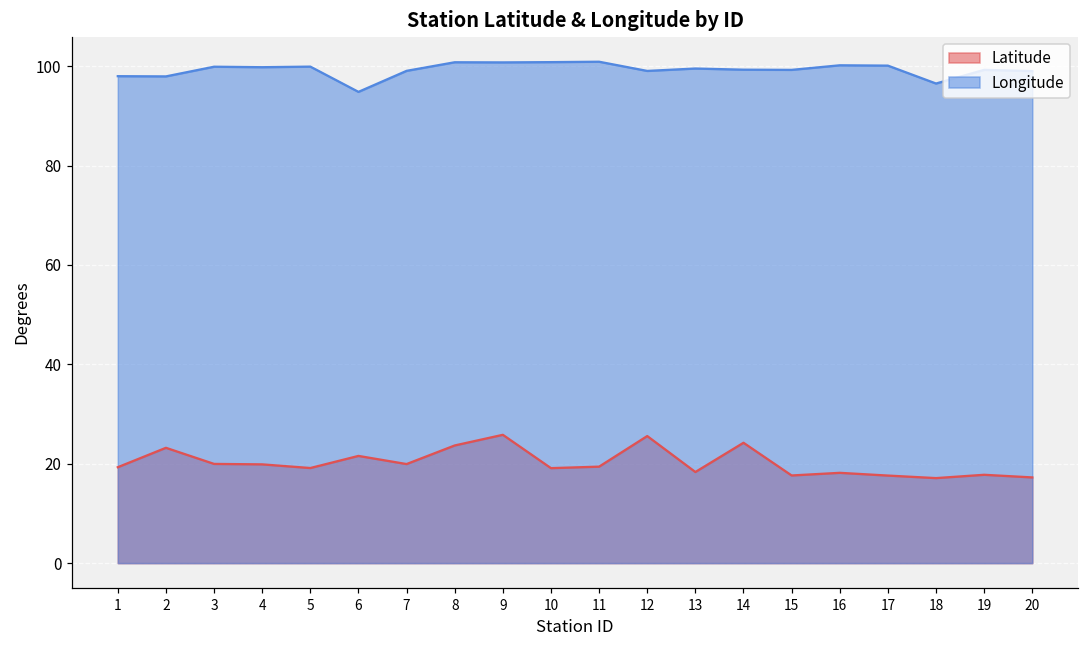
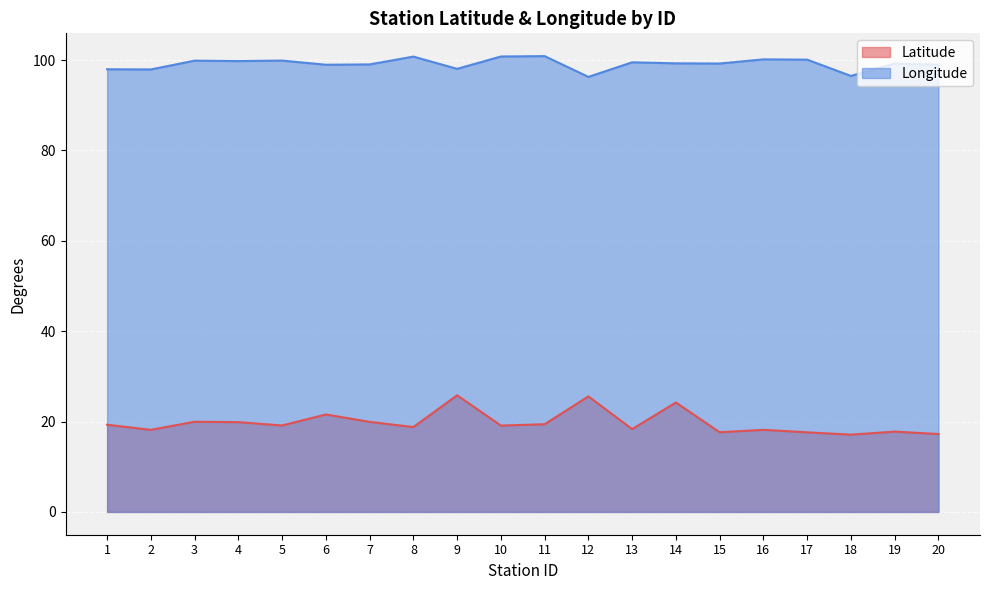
  {
    "Latitude": {
      "1": 19,
-     "2": 23,
+     "2": 18,
      "3": 20,
      "4": 20,
      "5": 19,
      "6": 22,
      "7": 20,
-     "8": 24,
+     "8": 19,
      "9": 26,
      "10": 19,
      "11": 19,
      "12": 26,
      "13": 18,
      "14": 24,
      "15": 18,
      "16": 18,
      "17": 18,
      "18": 17,
      "19": 18,
      "20": 17
    },
    "Longitude": {
      "1": 98,
      "2": 98,
      "3": 100,
      "4": 100,
      "5": 100,
-     "6": 95,
+     "6": 99,
      "7": 99,
      "8": 101,
-     "9": 101,
+     "9": 98,
      "10": 101,
      "11": 101,
-     "12": 99,
+     "12": 96,
      "13": 100,
      "14": 99,
      "15": 99,
      "16": 100,
      "17": 100,
      "18": 97
    }
  }
